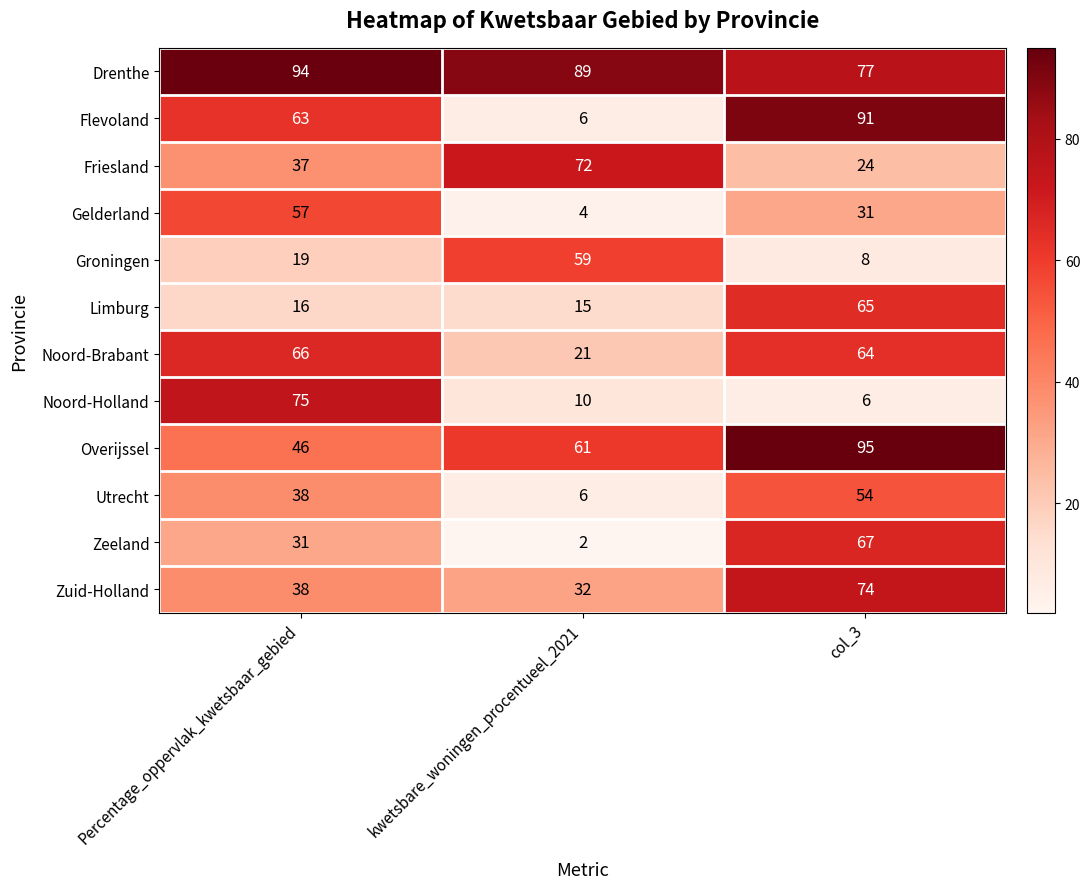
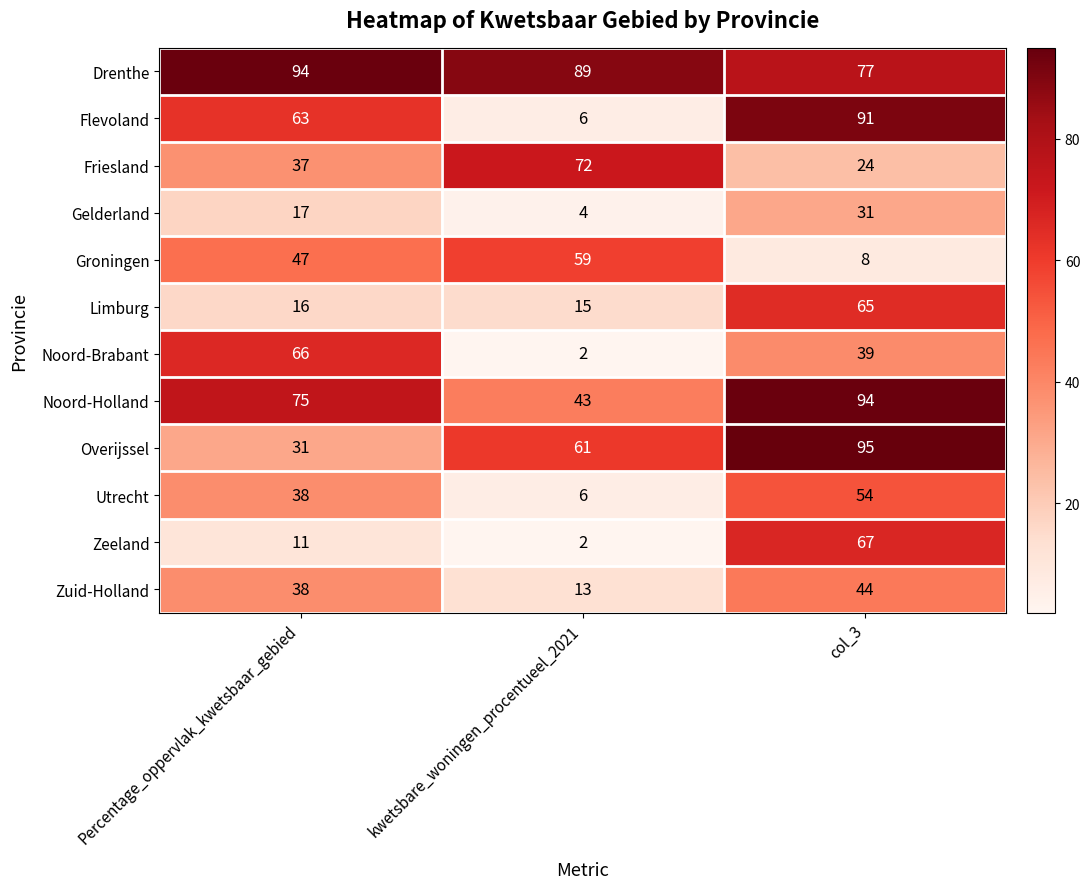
  {
    "Drenthe": {
      "Percentage_oppervlak_kwetsbaar_gebied": 94,
      "kwetsbare_woningen_procentueel_2021": 89,
      "col_3": 77
    },
    "Flevoland": {
      "Percentage_oppervlak_kwetsbaar_gebied": 63,
      "kwetsbare_woningen_procentueel_2021": 6,
      "col_3": 91
    },
    "Friesland": {
      "Percentage_oppervlak_kwetsbaar_gebied": 37,
      "kwetsbare_woningen_procentueel_2021": 72,
      "col_3": 24
    },
    "Gelderland": {
-     "Percentage_oppervlak_kwetsbaar_gebied": 57,
+     "Percentage_oppervlak_kwetsbaar_gebied": 17,
      "kwetsbare_woningen_procentueel_2021": 4,
      "col_3": 31
    },
    "Groningen": {
-     "Percentage_oppervlak_kwetsbaar_gebied": 19,
+     "Percentage_oppervlak_kwetsbaar_gebied": 47,
      "kwetsbare_woningen_procentueel_2021": 59,
      "col_3": 8
    },
    "Limburg": {
      "Percentage_oppervlak_kwetsbaar_gebied": 16,
      "kwetsbare_woningen_procentueel_2021": 15,
      "col_3": 65
    },
    "Noord-Brabant": {
      "Percentage_oppervlak_kwetsbaar_gebied": 66,
-     "kwetsbare_woningen_procentueel_2021": 21,
-     "col_3": 64
+     "kwetsbare_woningen_procentueel_2021": 2,
+     "col_3": 39
    },
    "Noord-Holland": {
      "Percentage_oppervlak_kwetsbaar_gebied": 75,
-     "kwetsbare_woningen_procentueel_2021": 10,
-     "col_3": 6
+     "kwetsbare_woningen_procentueel_2021": 43,
+     "col_3": 94
    },
    "Overijssel": {
-     "Percentage_oppervlak_kwetsbaar_gebied": 46,
+     "Percentage_oppervlak_kwetsbaar_gebied": 31,
      "kwetsbare_woningen_procentueel_2021": 61,
      "col_3": 95
    },
    "Utrecht": {
      "Percentage_oppervlak_kwetsbaar_gebied": 38,
      "kwetsbare_woningen_procentueel_2021": 6,
      "col_3": 54
    },
    "Zeeland": {
-     "Percentage_oppervlak_kwetsbaar_gebied": 31,
+     "Percentage_oppervlak_kwetsbaar_gebied": 11,
      "kwetsbare_woningen_procentueel_2021": 2,
      "col_3": 67
    },
    "Zuid-Holland": {
      "Percentage_oppervlak_kwetsbaar_gebied": 38,
-     "kwetsbare_woningen_procentueel_2021": 32,
-     "col_3": 74
+     "kwetsbare_woningen_procentueel_2021": 13,
+     "col_3": 44
    }
  }
